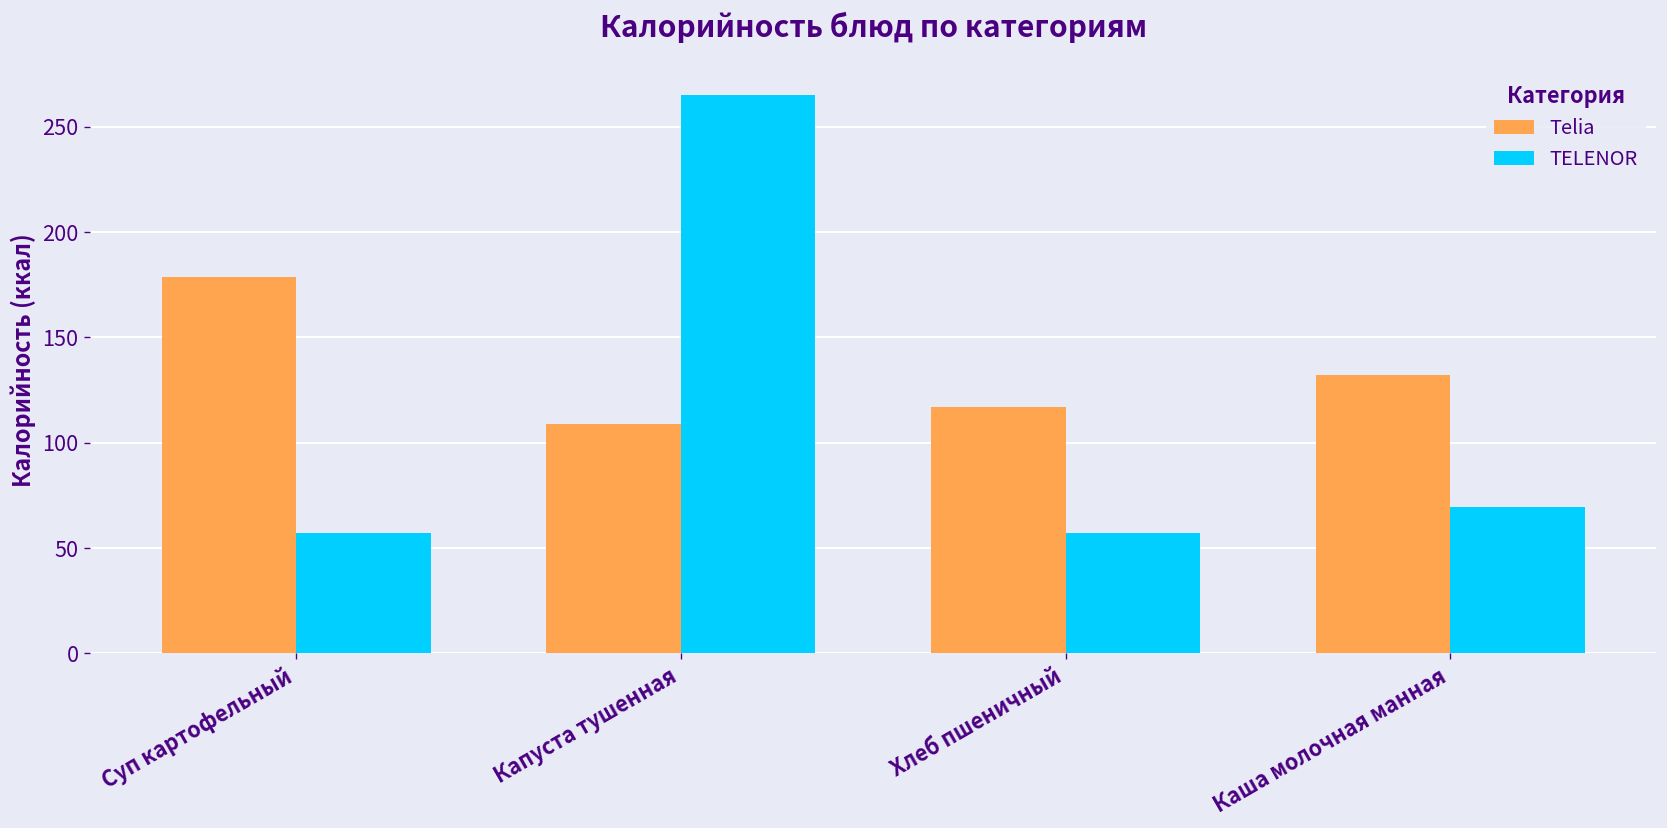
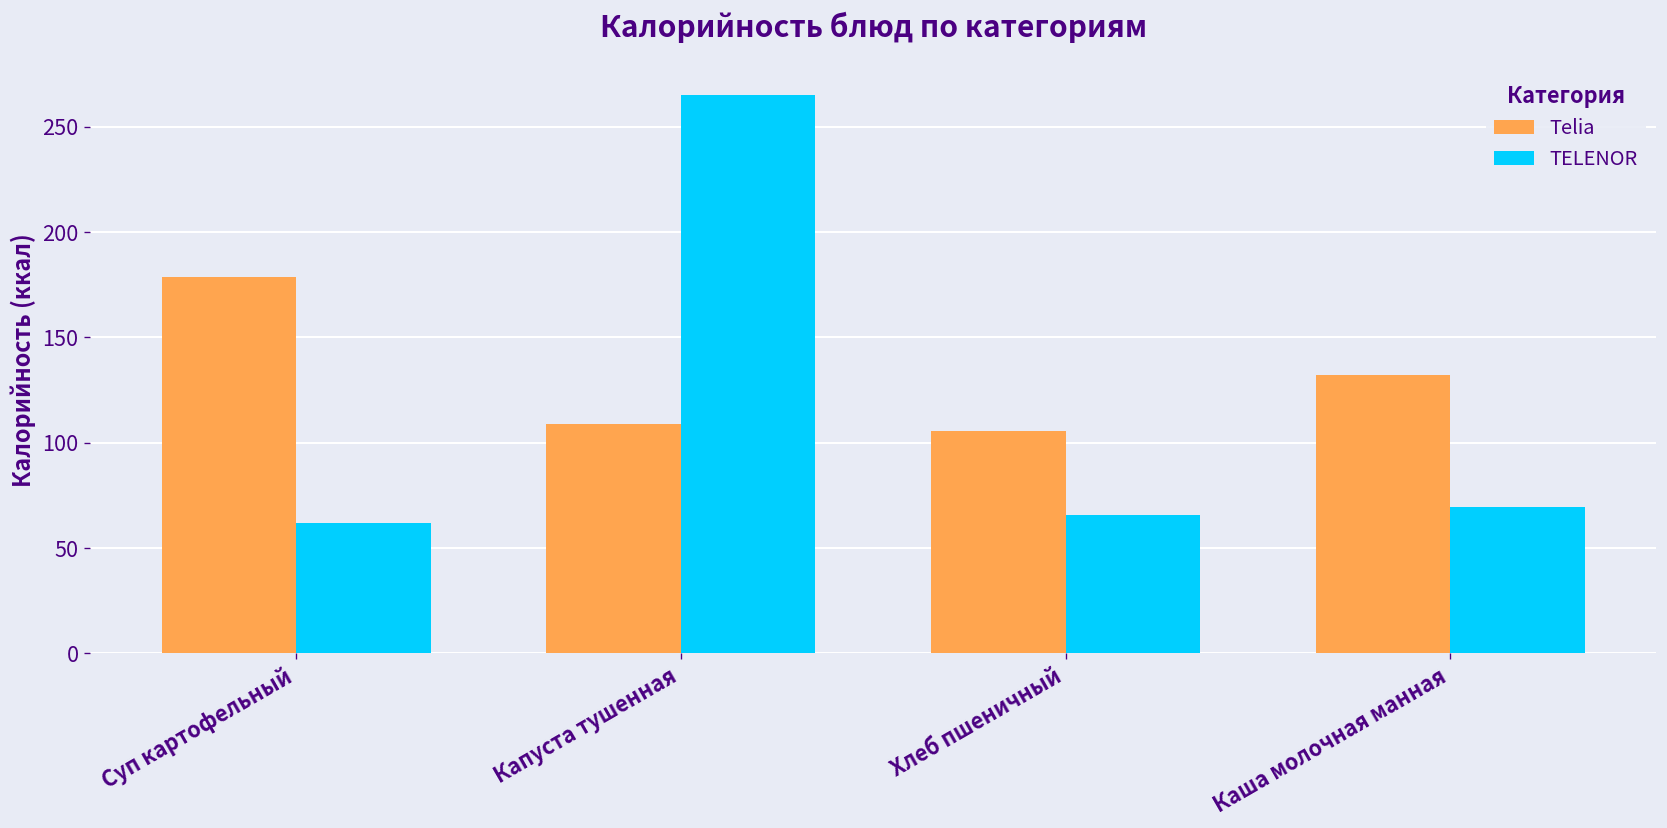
  {
    "Telia": {
      "Суп картофельный": 179,
      "Капуста тушенная": 109,
-     "Хлеб пшеничный": 117,
+     "Хлеб пшеничный": 106,
      "Каша молочная манная": 132
    },
    "TELENOR": {
-     "Суп картофельный": 57,
+     "Суп картофельный": 62,
      "Капуста тушенная": 265,
-     "Хлеб пшеничный": 57,
+     "Хлеб пшеничный": 66,
      "Каша молочная манная": 70
    }
  }
